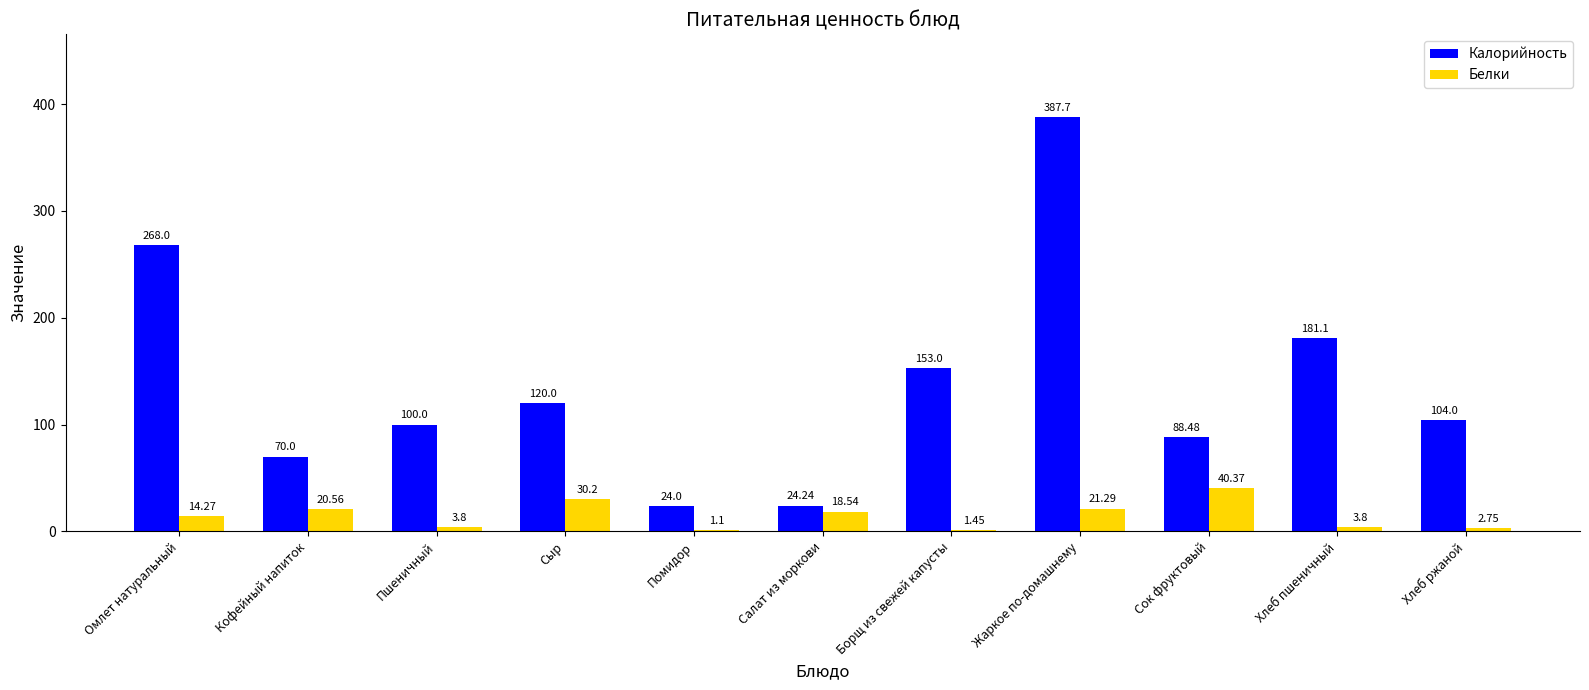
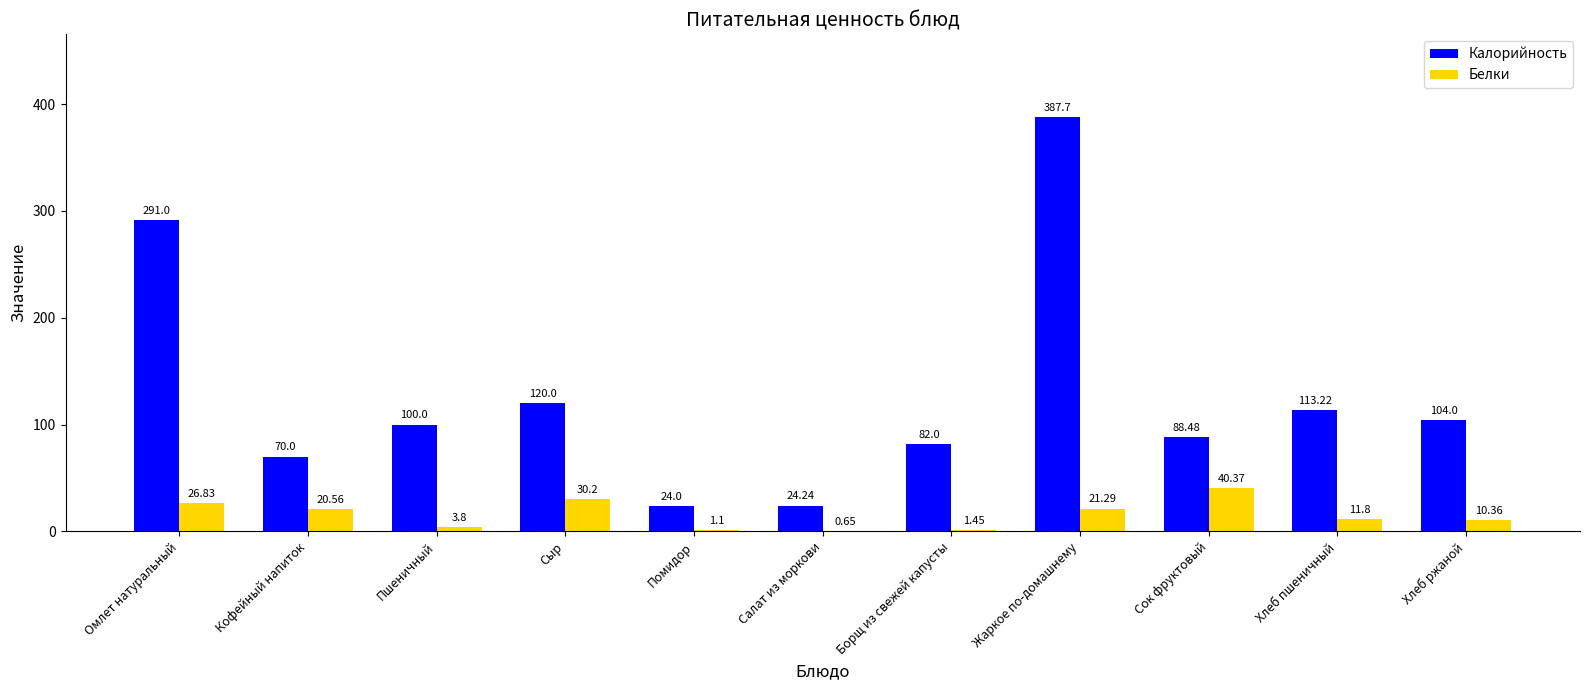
  {
    "Калорийность": {
-     "Омлет натуральный": 268.0,
+     "Омлет натуральный": 291.0,
      "Кофейный напиток": 70.0,
      "Пшеничный": 100.0,
      "Сыр": 120.0,
      "Помидор": 24.0,
      "Салат из моркови": 24.24,
-     "Борщ из свежей капусты": 153.0,
+     "Борщ из свежей капусты": 82.0,
      "Жаркое по-домашнему": 387.7,
      "Сок фруктовый": 88.48,
-     "Хлеб пшеничный": 181.1,
+     "Хлеб пшеничный": 113.22,
      "Хлеб ржаной": 104.0
    },
    "Белки": {
-     "Омлет натуральный": 14.27,
+     "Омлет натуральный": 26.83,
      "Кофейный напиток": 20.56,
      "Пшеничный": 3.8,
      "Сыр": 30.2,
      "Помидор": 1.1,
-     "Салат из моркови": 18.54,
+     "Салат из моркови": 0.65,
      "Борщ из свежей капусты": 1.45,
      "Жаркое по-домашнему": 21.29,
      "Сок фруктовый": 40.37,
-     "Хлеб пшеничный": 3.8,
-     "Хлеб ржаной": 2.75
+     "Хлеб пшеничный": 11.8,
+     "Хлеб ржаной": 10.36
    }
  }
